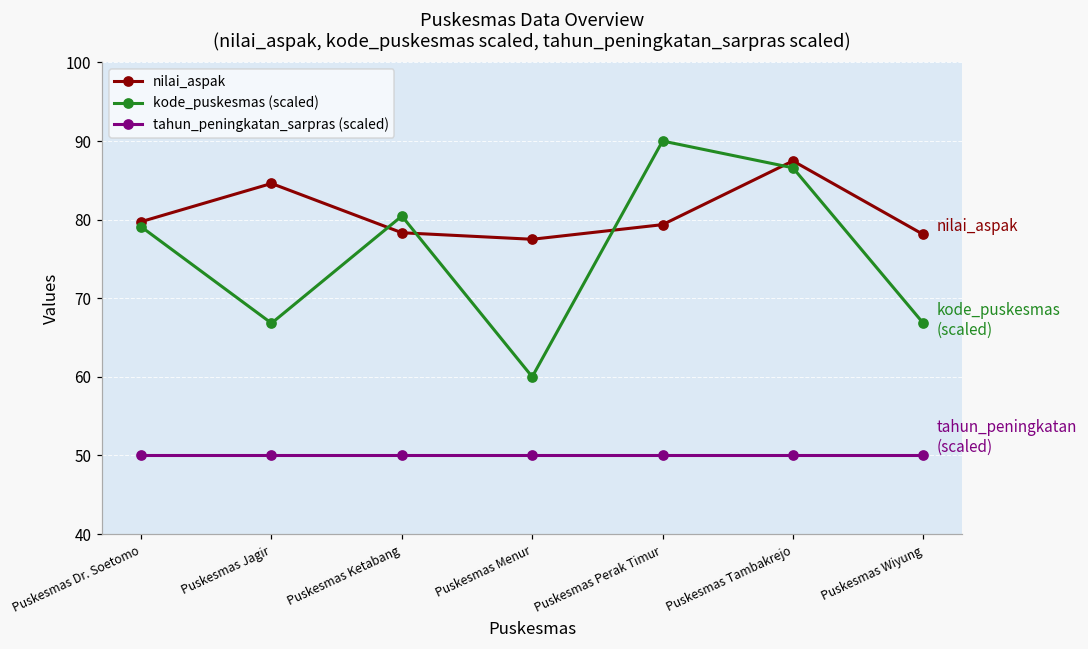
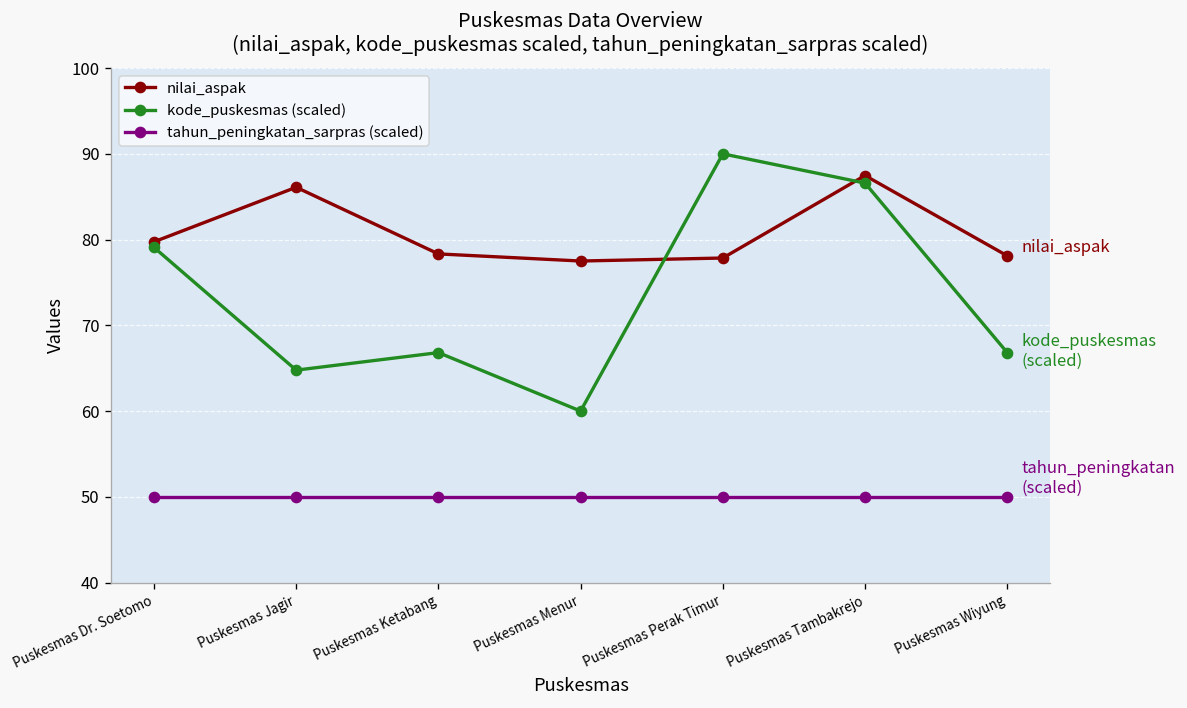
  {
    "nilai_aspak": {
      "Puskesmas Dr. Soetomo": 80,
-     "Puskesmas Jagir": 85,
+     "Puskesmas Jagir": 86,
      "Puskesmas Ketabang": 78,
      "Puskesmas Menur": 78,
-     "Puskesmas Perak Timur": 79,
+     "Puskesmas Perak Timur": 78,
      "Puskesmas Tambakrejo": 87,
      "Puskesmas Wiyung": 78
    },
    "kode_puskesmas (scaled)": {
      "Puskesmas Dr. Soetomo": 79,
-     "Puskesmas Jagir": 67,
-     "Puskesmas Ketabang": 80,
+     "Puskesmas Jagir": 65,
+     "Puskesmas Ketabang": 67,
      "Puskesmas Menur": 60,
      "Puskesmas Perak Timur": 90,
      "Puskesmas Tambakrejo": 87,
      "Puskesmas Wiyung": 67
    },
    "tahun_peningkatan_sarpras (scaled)": {
      "Puskesmas Dr. Soetomo": 50,
      "Puskesmas Jagir": 50,
      "Puskesmas Ketabang": 50,
      "Puskesmas Menur": 50,
      "Puskesmas Perak Timur": 50,
      "Puskesmas Tambakrejo": 50,
      "Puskesmas Wiyung": 50
    }
  }
